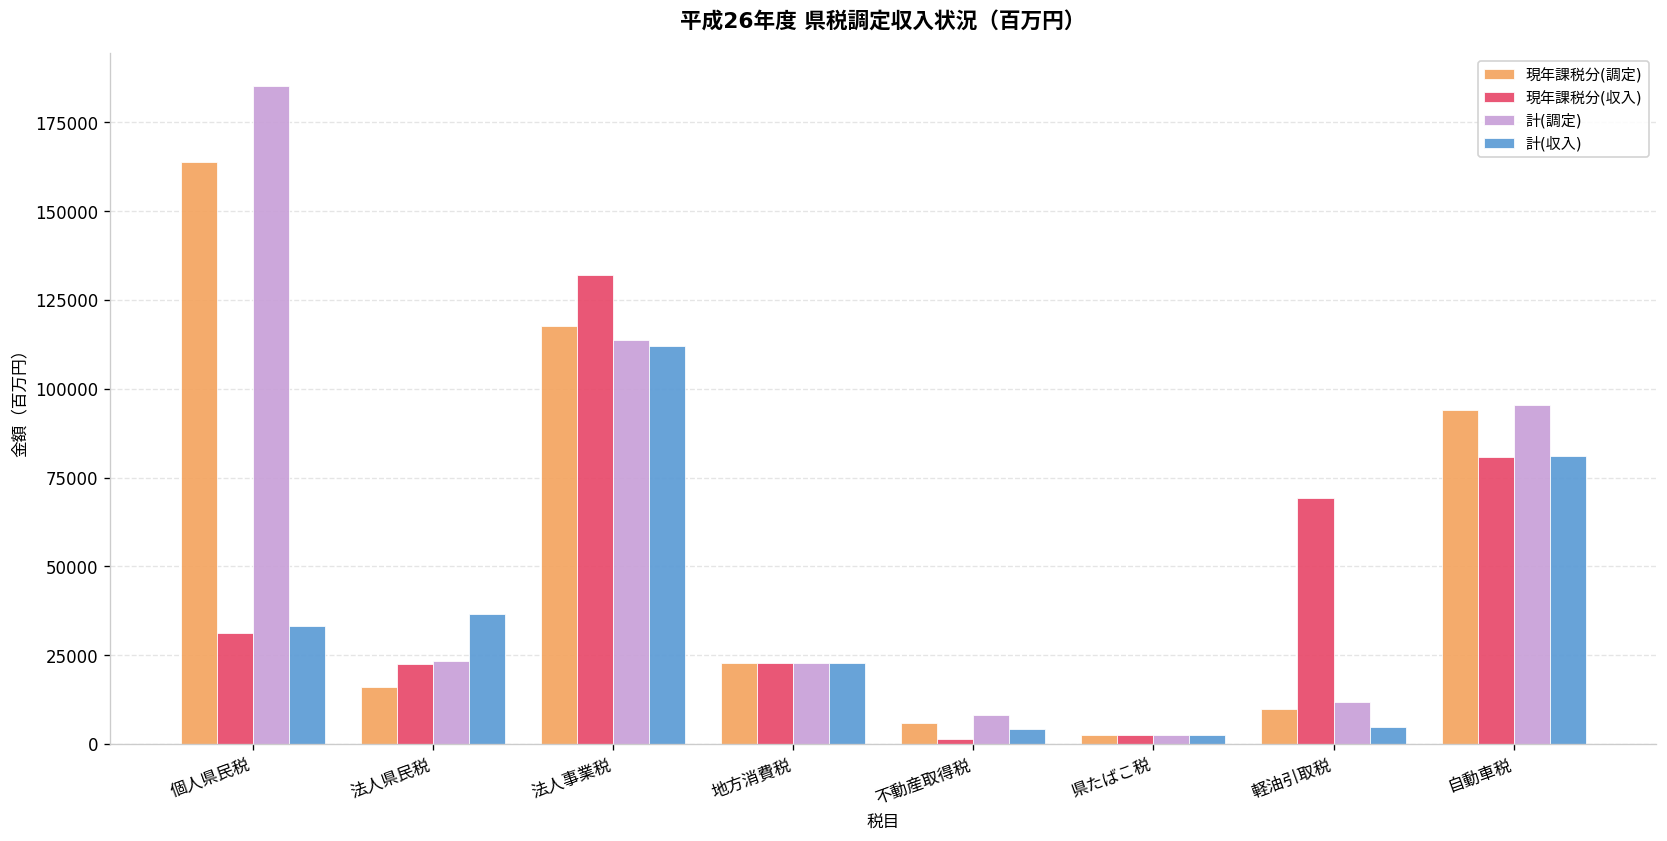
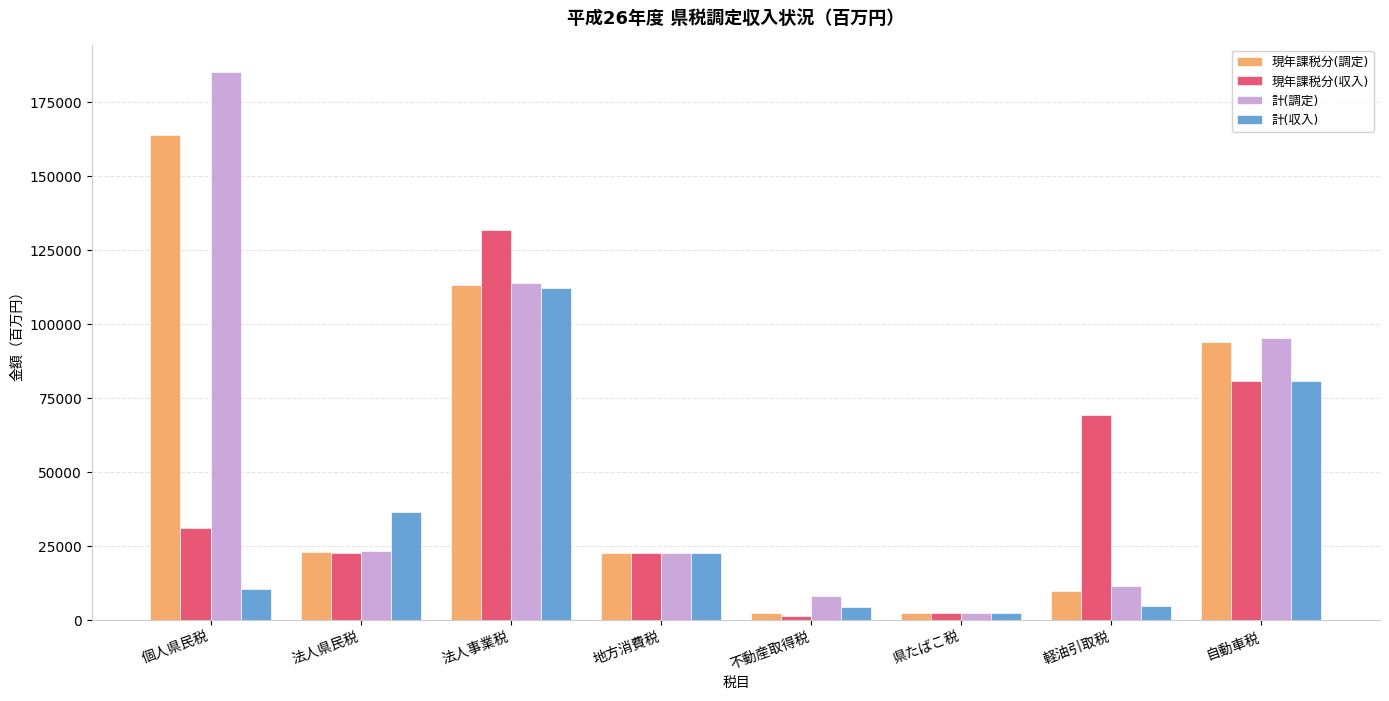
  {
    "現年課税分(調定)": {
      "個人県民税": 164000,
-     "法人県民税": 16000,
-     "法人事業税": 118000,
+     "法人県民税": 23000,
+     "法人事業税": 113000,
      "地方消費税": 23000,
-     "不動産取得税": 6000,
+     "不動産取得税": 2000,
      "県たばこ税": 3000,
      "軽油引取税": 10000,
      "自動車税": 94000
    },
    "現年課税分(収入)": {
      "個人県民税": 31000,
      "法人県民税": 23000,
      "法人事業税": 132000,
      "地方消費税": 23000,
      "不動産取得税": 1000,
      "県たばこ税": 3000,
      "軽油引取税": 69000,
      "自動車税": 81000
    },
    "計(調定)": {
      "個人県民税": 185000,
      "法人県民税": 23000,
      "法人事業税": 114000,
      "地方消費税": 23000,
      "不動産取得税": 8000,
      "県たばこ税": 3000,
      "軽油引取税": 12000,
      "自動車税": 95000
    },
    "計(収入)": {
-     "個人県民税": 33000,
+     "個人県民税": 10000,
      "法人県民税": 37000,
      "法人事業税": 112000,
      "地方消費税": 23000,
      "不動産取得税": 4000,
      "県たばこ税": 3000,
      "軽油引取税": 5000,
      "自動車税": 81000
    }
  }
